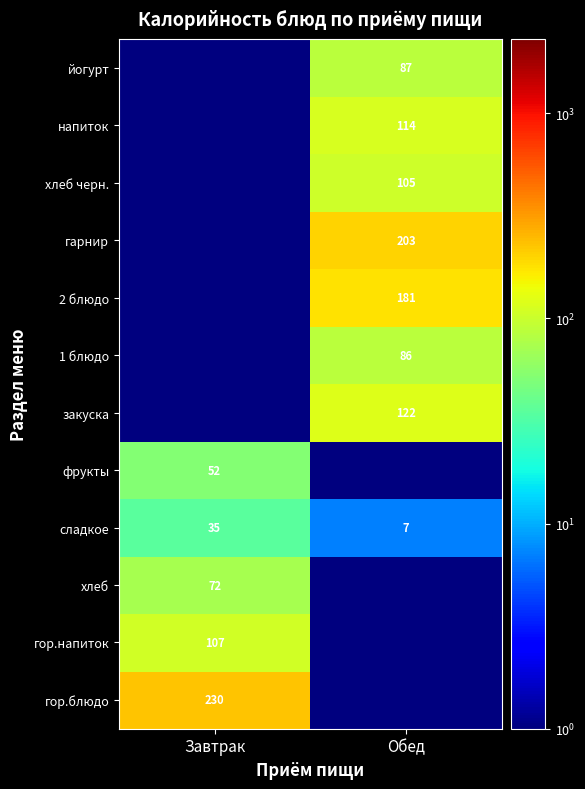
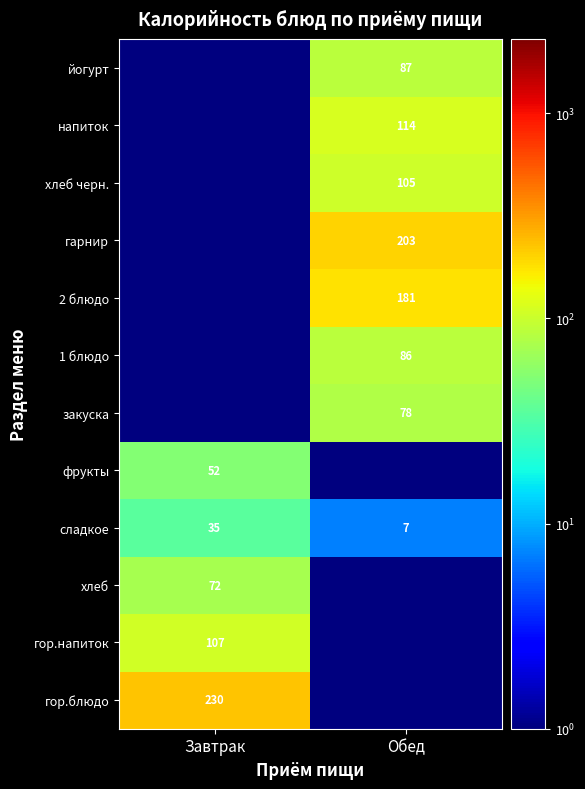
  {
    "йогурт": {
      "Обед": 87
    },
    "напиток": {
      "Обед": 114
    },
    "хлеб черн.": {
      "Обед": 105
    },
    "гарнир": {
      "Обед": 203
    },
    "2 блюдо": {
      "Обед": 181
    },
    "1 блюдо": {
      "Обед": 86
    },
    "закуска": {
-     "Обед": 122
+     "Обед": 78
    },
    "фрукты": {
      "Завтрак": 52
    },
    "сладкое": {
      "Завтрак": 35,
      "Обед": 7
    },
    "хлеб": {
      "Завтрак": 72
    },
    "гор.напиток": {
      "Завтрак": 107
    },
    "гор.блюдо": {
      "Завтрак": 230
    }
  }
